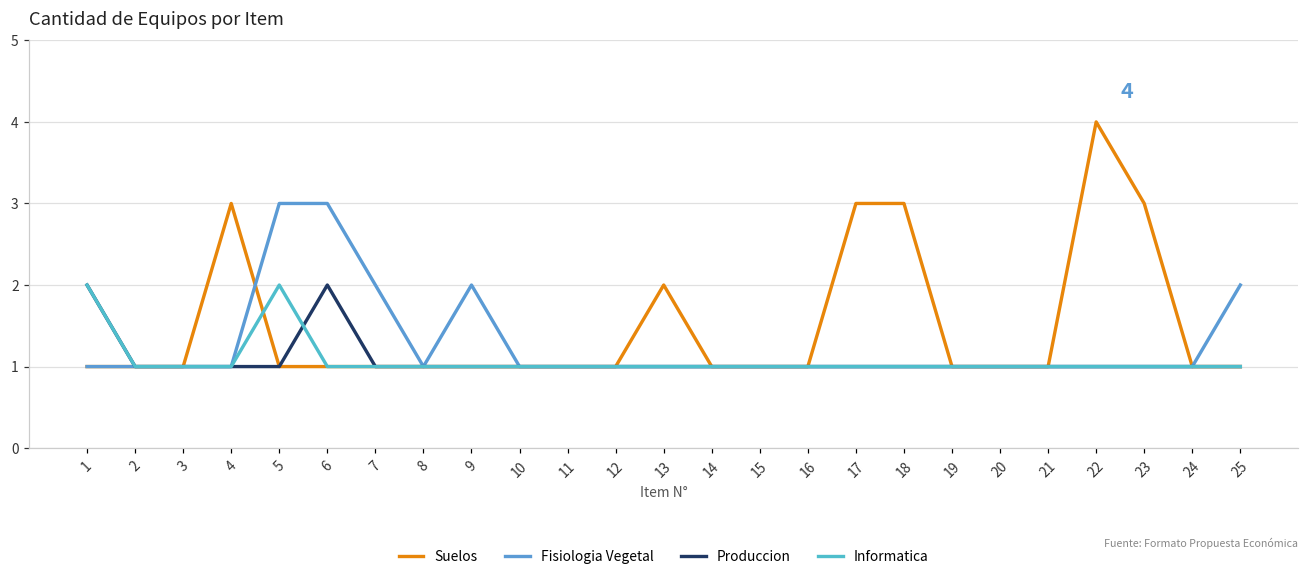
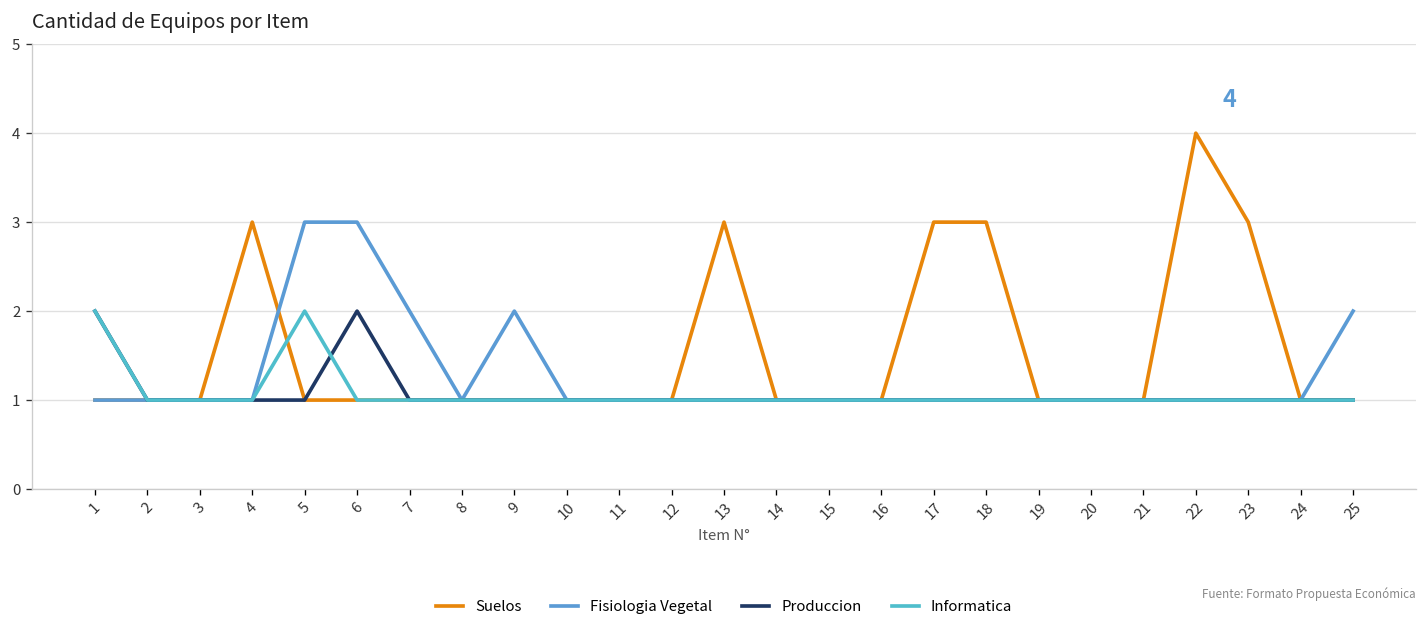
  {
    "Suelos": {
      "4": 3,
-     "13": 2,
+     "13": 3,
      "17": 3,
      "18": 3,
      "23": 3
    },
    "Produccion": {
      "6": 2
    }
  }
